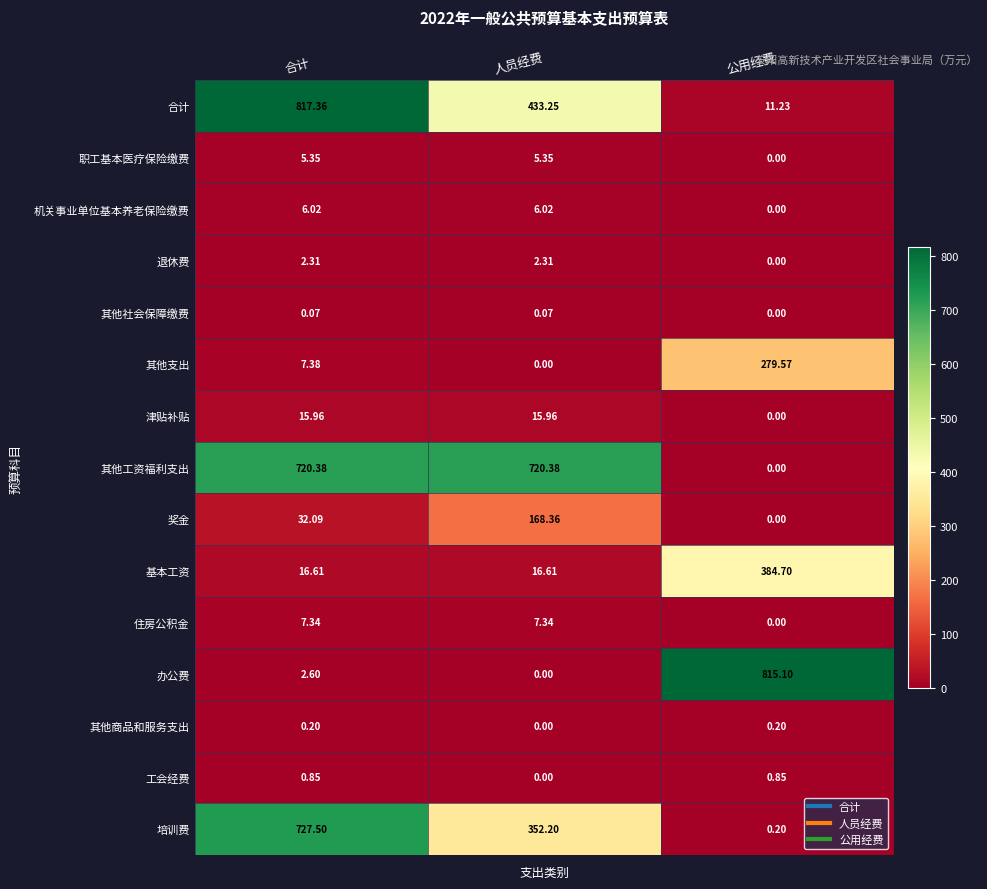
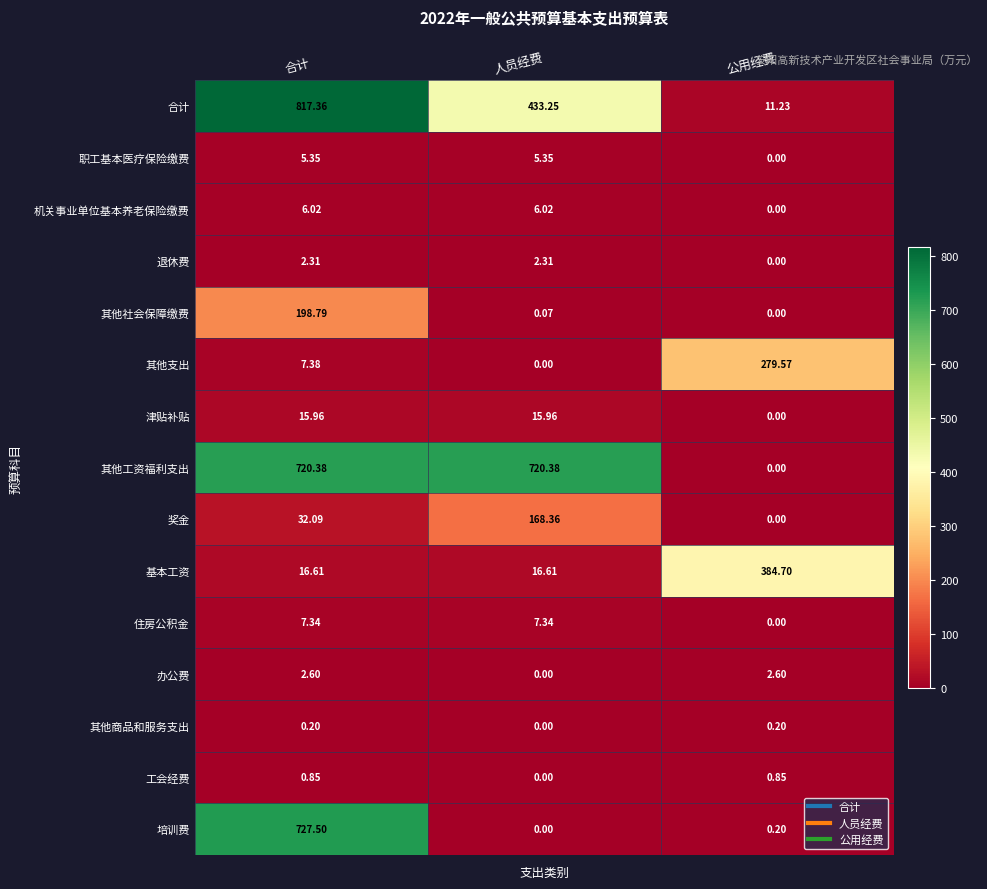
  {
    "合计": {
      "合计": 817.36,
      "人员经费": 433.25,
      "公用经费": 11.23
    },
    "职工基本医疗保险缴费": {
      "合计": 5.35,
      "人员经费": 5.35,
      "公用经费": 0.00
    },
    "机关事业单位基本养老保险缴费": {
      "合计": 6.02,
      "人员经费": 6.02,
      "公用经费": 0.00
    },
    "退休费": {
      "合计": 2.31,
      "人员经费": 2.31,
      "公用经费": 0.00
    },
    "其他社会保障缴费": {
-     "合计": 0.07,
+     "合计": 198.79,
      "人员经费": 0.07,
      "公用经费": 0.00
    },
    "其他支出": {
      "合计": 7.38,
      "人员经费": 0.00,
      "公用经费": 279.57
    },
    "津贴补贴": {
      "合计": 15.96,
      "人员经费": 15.96,
      "公用经费": 0.00
    },
    "其他工资福利支出": {
      "合计": 720.38,
      "人员经费": 720.38,
      "公用经费": 0.00
    },
    "奖金": {
      "合计": 32.09,
      "人员经费": 168.36,
      "公用经费": 0.00
    },
    "基本工资": {
      "合计": 16.61,
      "人员经费": 16.61,
      "公用经费": 384.70
    },
    "住房公积金": {
      "合计": 7.34,
      "人员经费": 7.34,
      "公用经费": 0.00
    },
    "办公费": {
      "合计": 2.60,
      "人员经费": 0.00,
-     "公用经费": 815.10
+     "公用经费": 2.60
    },
    "其他商品和服务支出": {
      "合计": 0.20,
      "人员经费": 0.00,
      "公用经费": 0.20
    },
    "工会经费": {
      "合计": 0.85,
      "人员经费": 0.00,
      "公用经费": 0.85
    },
    "培训费": {
      "合计": 727.50,
-     "人员经费": 352.20,
+     "人员经费": 0.00,
      "公用经费": 0.20
    }
  }
